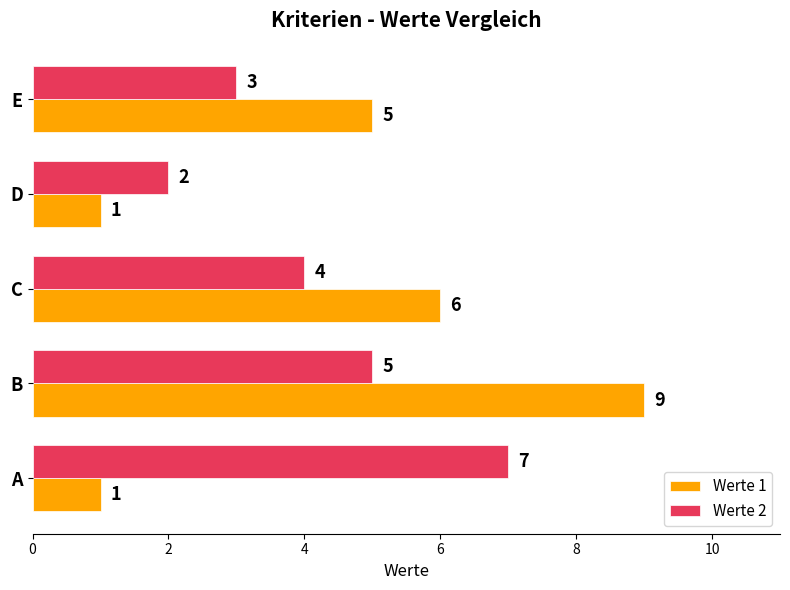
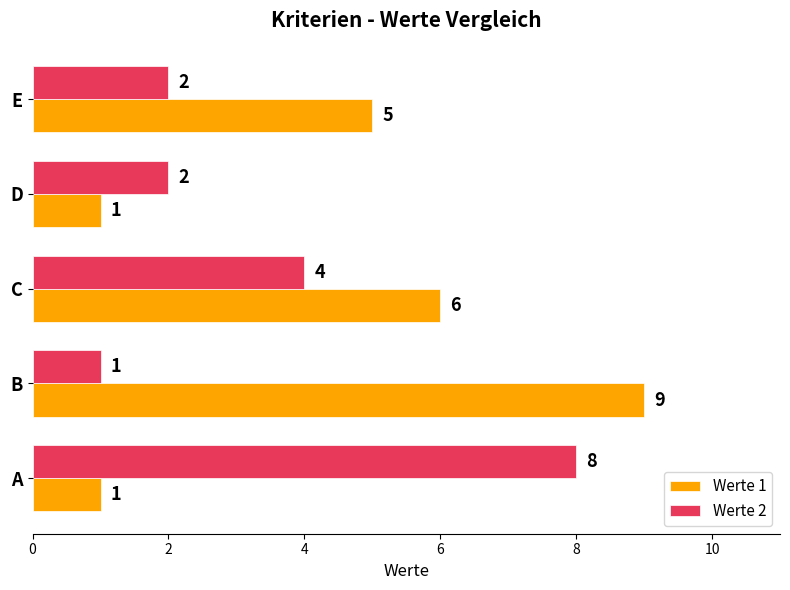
  {
    "Werte 1": {
      "E": 5,
      "D": 1,
      "C": 6,
      "B": 9,
      "A": 1
    },
    "Werte 2": {
-     "E": 3,
+     "E": 2,
      "D": 2,
      "C": 4,
-     "B": 5,
-     "A": 7
+     "B": 1,
+     "A": 8
    }
  }
